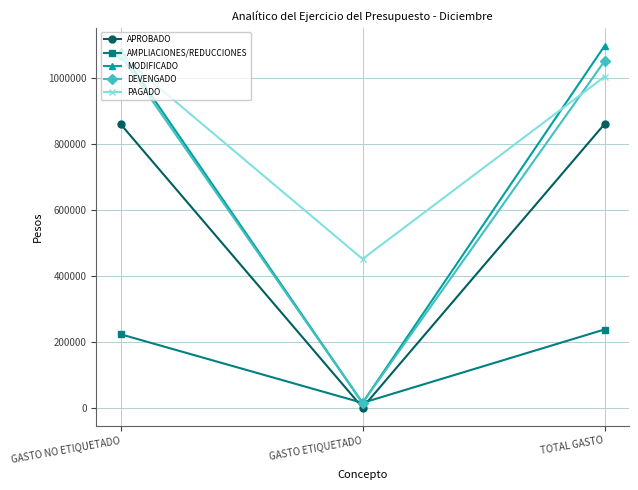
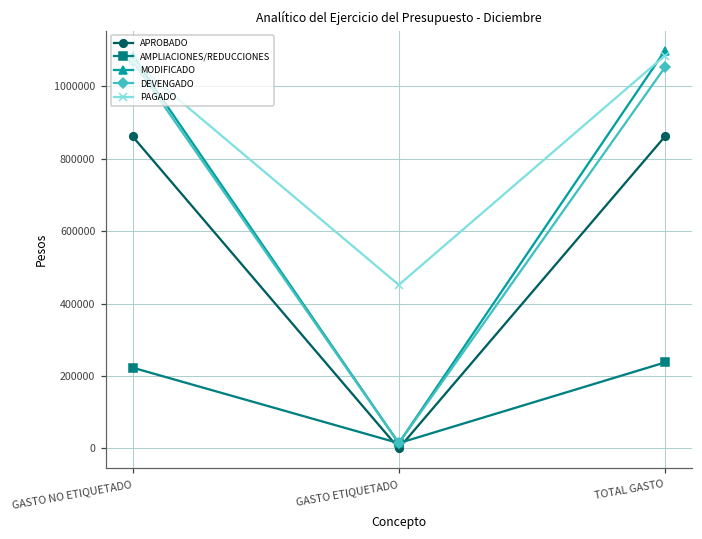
  {
    "DEVENGADO": {
      "TOTAL GASTO": 1050000
    },
    "PAGADO": {
      "GASTO ETIQUETADO": 450000,
-     "TOTAL GASTO": 1010000
+     "TOTAL GASTO": 1080000
    }
  }
